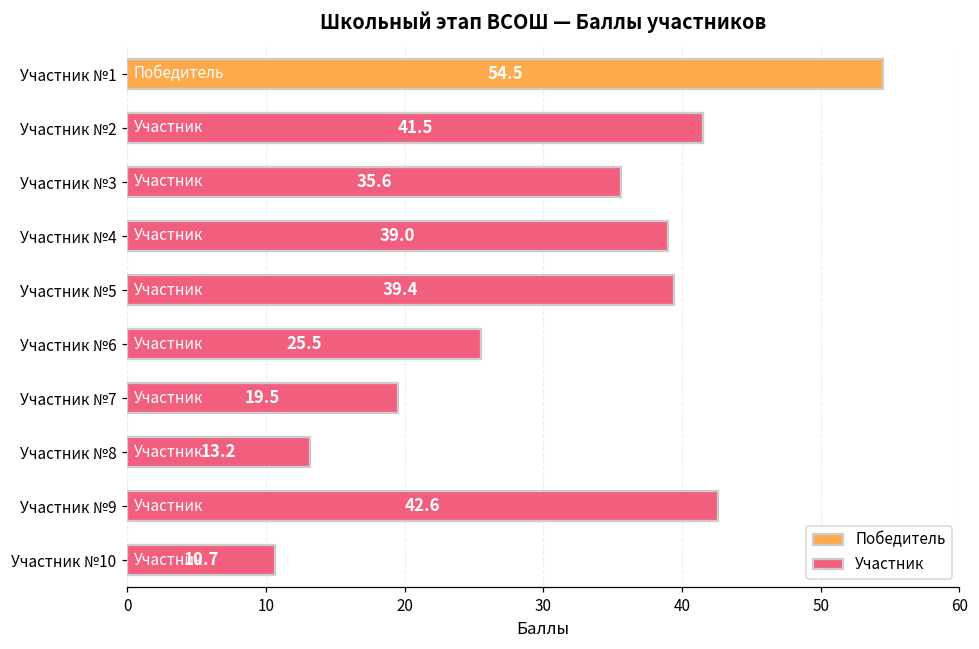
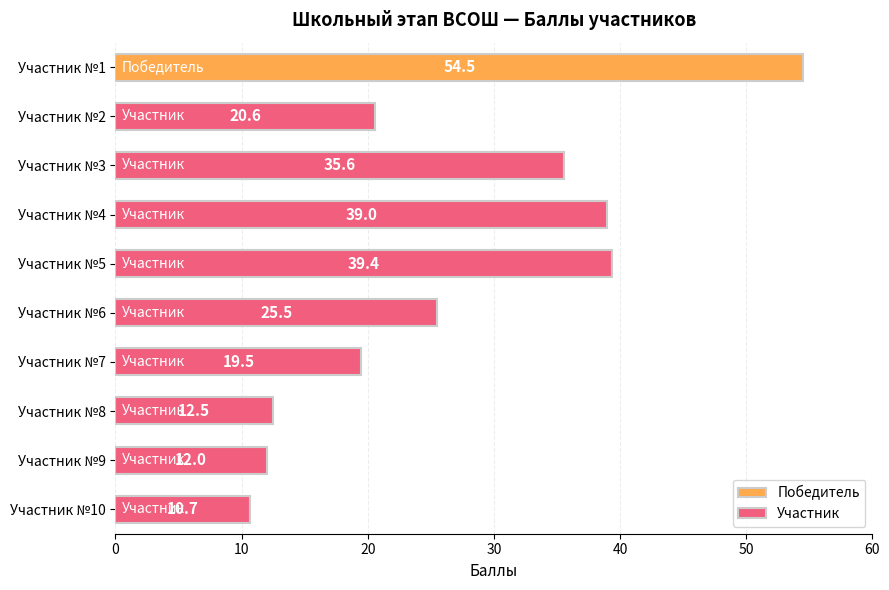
  {
    "Победитель": {
      "Участник №1": 54.5
    },
    "Участник": {
-     "Участник №2": 41.5,
+     "Участник №2": 20.6,
      "Участник №3": 35.6,
      "Участник №4": 39.0,
      "Участник №5": 39.4,
      "Участник №6": 25.5,
      "Участник №7": 19.5,
-     "Участник №8": 13.2,
-     "Участник №9": 42.6
+     "Участник №8": 12.5,
+     "Участник №9": 12.0
    }
  }
